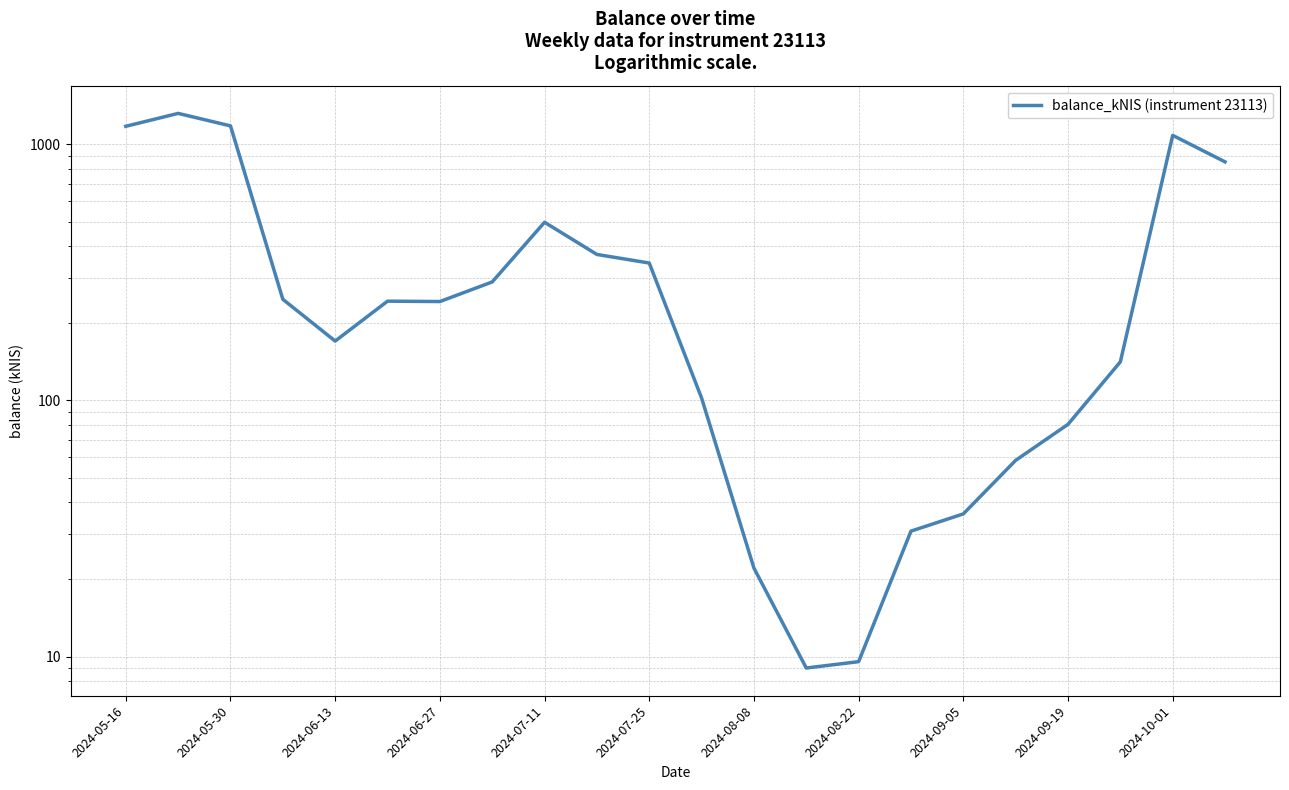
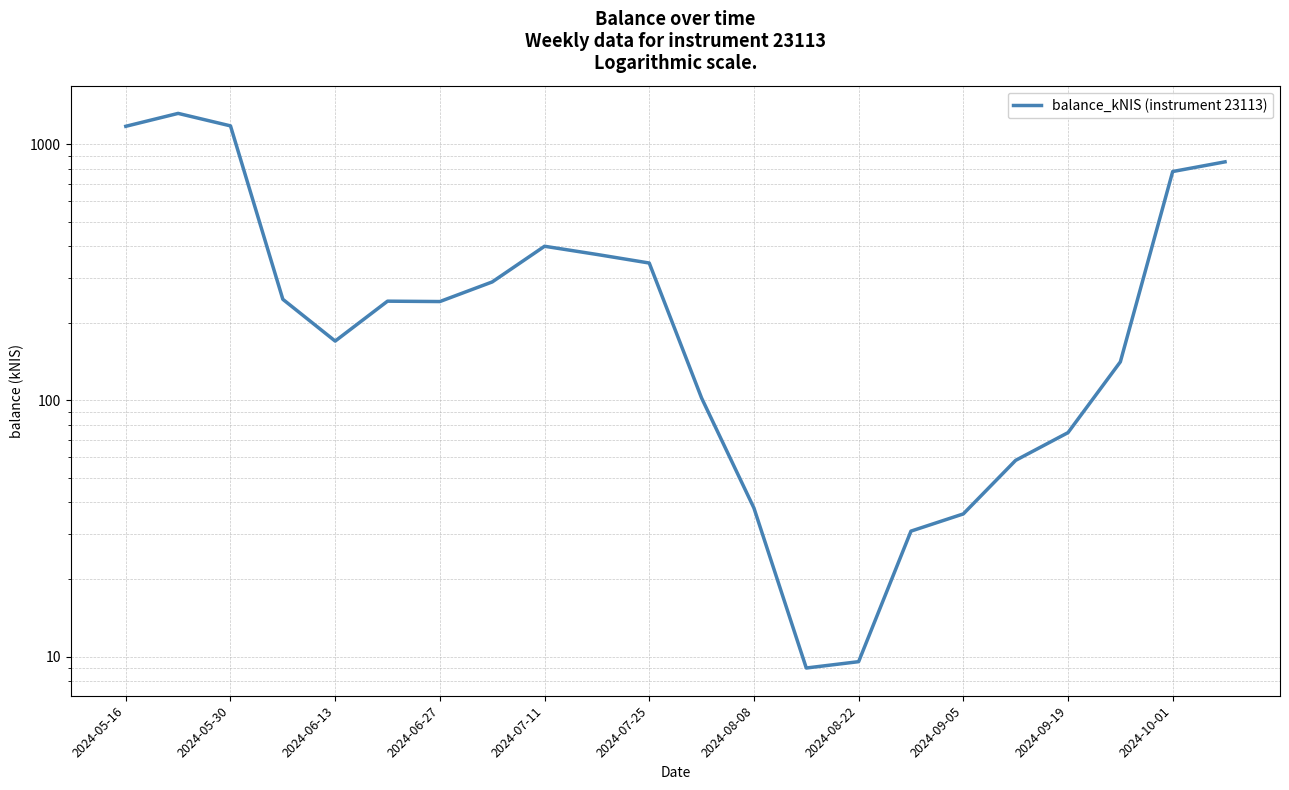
  {
    "2024-05-16": 1200,
    "2024-05-30": 1200,
    "2024-06-13": 170,
    "2024-06-27": 240,
-   "2024-07-11": 500,
+   "2024-07-11": 400,
    "2024-07-25": 340,
-   "2024-08-08": 22,
+   "2024-08-08": 38,
    "2024-08-22": 9.6,
    "2024-09-05": 36,
-   "2024-09-19": 81,
-   "2024-10-01": 1090
+   "2024-09-19": 75,
+   "2024-10-01": 780
  }
